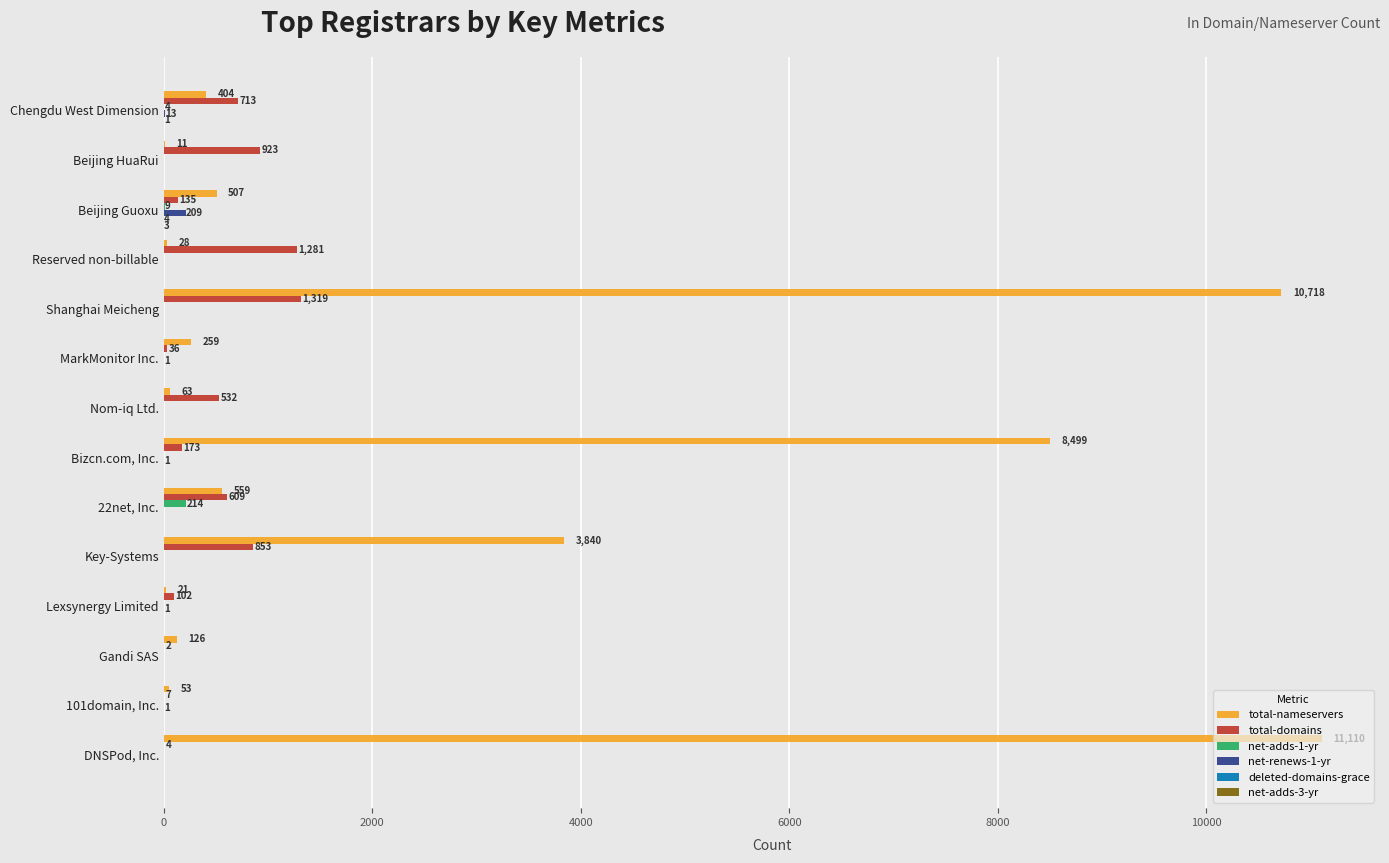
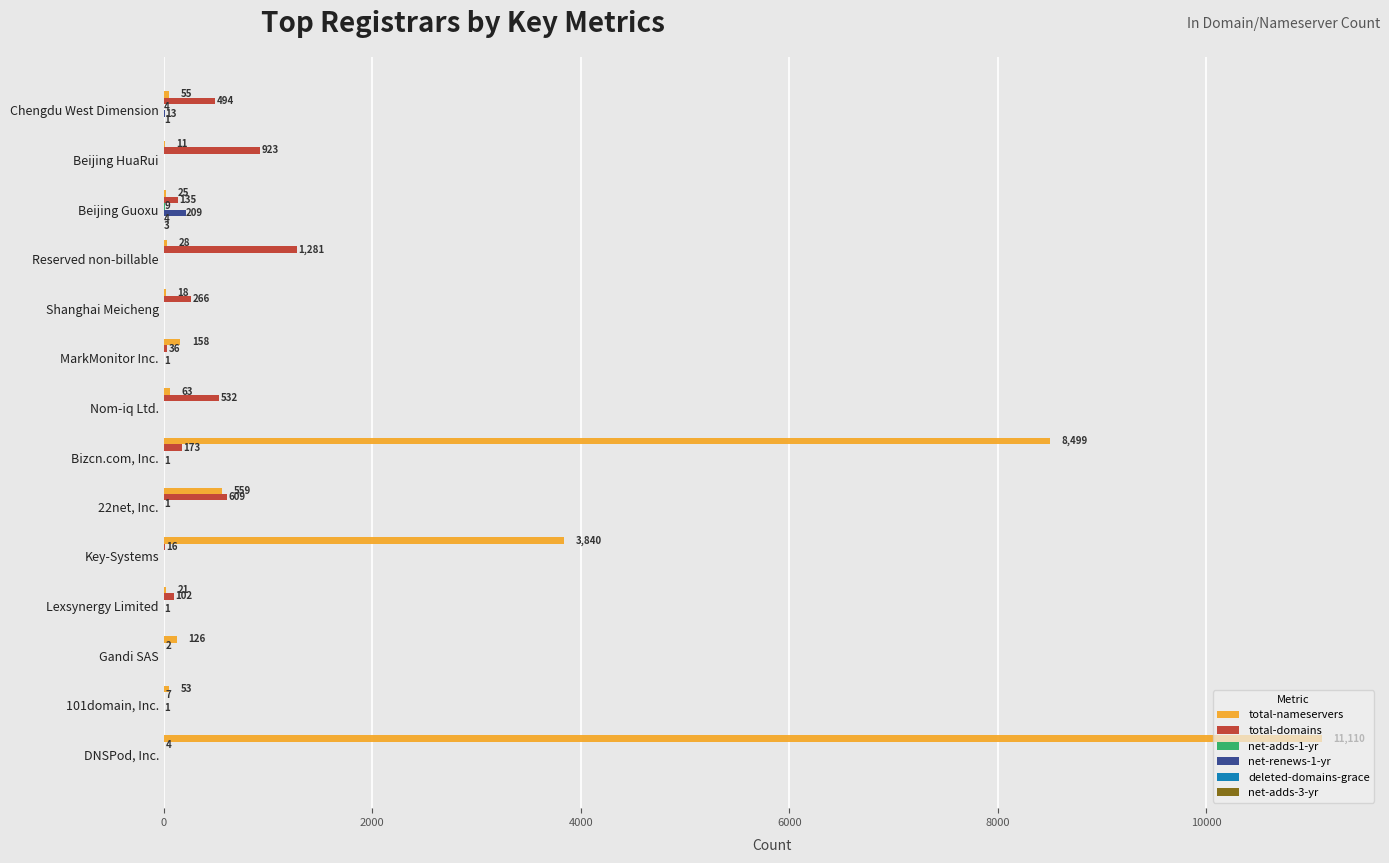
  {
    "total-nameservers": {
-     "Chengdu West Dimension": "404",
+     "Chengdu West Dimension": "55",
      "Beijing HuaRui": "11",
-     "Beijing Guoxu": "507",
+     "Beijing Guoxu": "25",
      "Reserved non-billable": "28",
-     "Shanghai Meicheng": "10,718",
-     "MarkMonitor Inc.": "259",
+     "Shanghai Meicheng": "18",
+     "MarkMonitor Inc.": "158",
      "Nom-iq Ltd.": "63",
      "Bizcn.com, Inc.": "8,499",
      "Key-Systems": "3,840",
      "Gandi SAS": "126",
      "101domain, Inc.": "53"
    },
    "total-domains": {
-     "Chengdu West Dimension": "713",
+     "Chengdu West Dimension": "494",
      "Beijing HuaRui": "923",
      "Beijing Guoxu": "135",
      "Reserved non-billable": "1,281",
-     "Shanghai Meicheng": "1,319",
+     "Shanghai Meicheng": "266",
      "MarkMonitor Inc.": "36",
      "Nom-iq Ltd.": "532",
      "Bizcn.com, Inc.": "173",
-     "Key-Systems": "853",
+     "Key-Systems": "16",
      "Gandi SAS": "2",
      "101domain, Inc.": "7",
      "DNSPod, Inc.": "4"
    },
    "net-adds-1-yr": {
      "Beijing Guoxu": "9",
-     "22net, Inc.": "214"
+     "22net, Inc.": "1"
    },
    "net-renews-1-yr": {
      "Chengdu West Dimension": "13",
      "Beijing Guoxu": "209",
      "MarkMonitor Inc.": "1",
      "Bizcn.com, Inc.": "1",
      "Lexsynergy Limited": "1",
      "101domain, Inc.": "1"
    },
    "deleted-domains-grace": {
      "Beijing HuaRui": "0",
      "Reserved non-billable": "0",
      "Shanghai Meicheng": "0",
      "MarkMonitor Inc.": "0",
      "Nom-iq Ltd.": "0",
      "Bizcn.com, Inc.": "0",
      "22net, Inc.": "0",
      "Key-Systems": "0",
      "Lexsynergy Limited": "0",
      "Gandi SAS": "0",
      "101domain, Inc.": "0",
      "DNSPod, Inc.": "0"
    },
    "net-adds-3-yr": {
      "Chengdu West Dimension": "0",
      "Beijing HuaRui": "0",
      "Reserved non-billable": "0",
      "Shanghai Meicheng": "0",
      "MarkMonitor Inc.": "0",
      "Nom-iq Ltd.": "0",
      "Bizcn.com, Inc.": "0",
      "22net, Inc.": "0",
      "Key-Systems": "0",
      "Lexsynergy Limited": "0",
      "Gandi SAS": "0",
      "101domain, Inc.": "0",
      "DNSPod, Inc.": "0"
    }
  }
